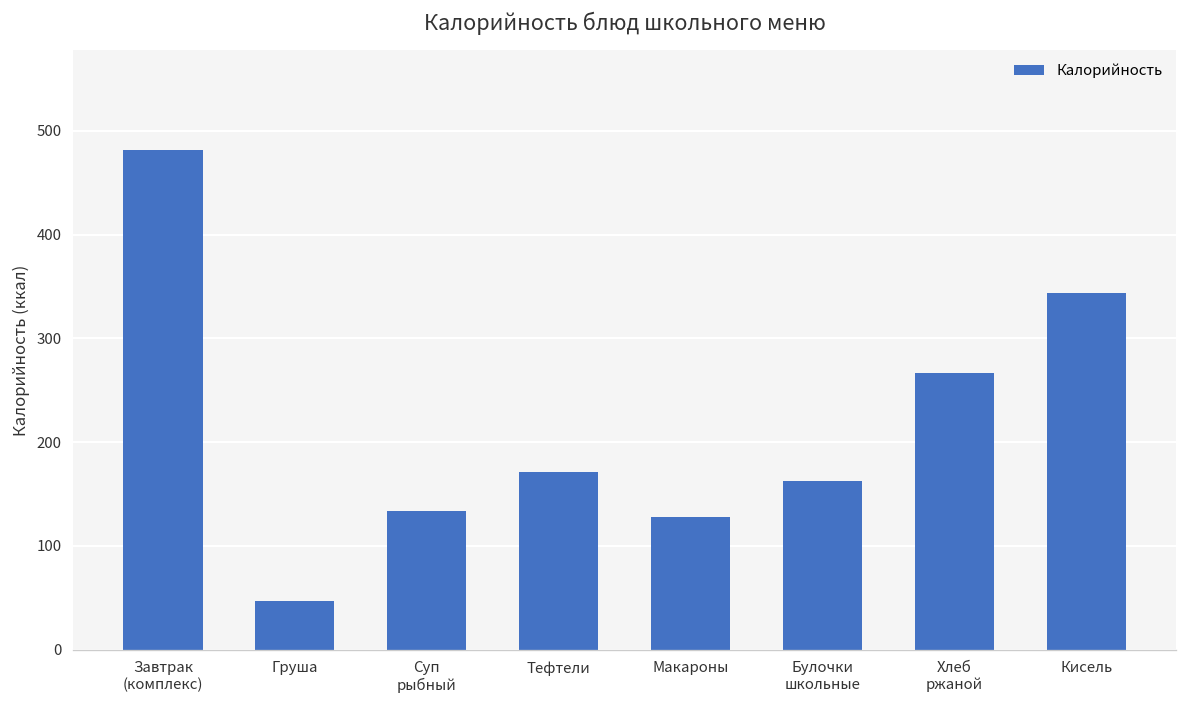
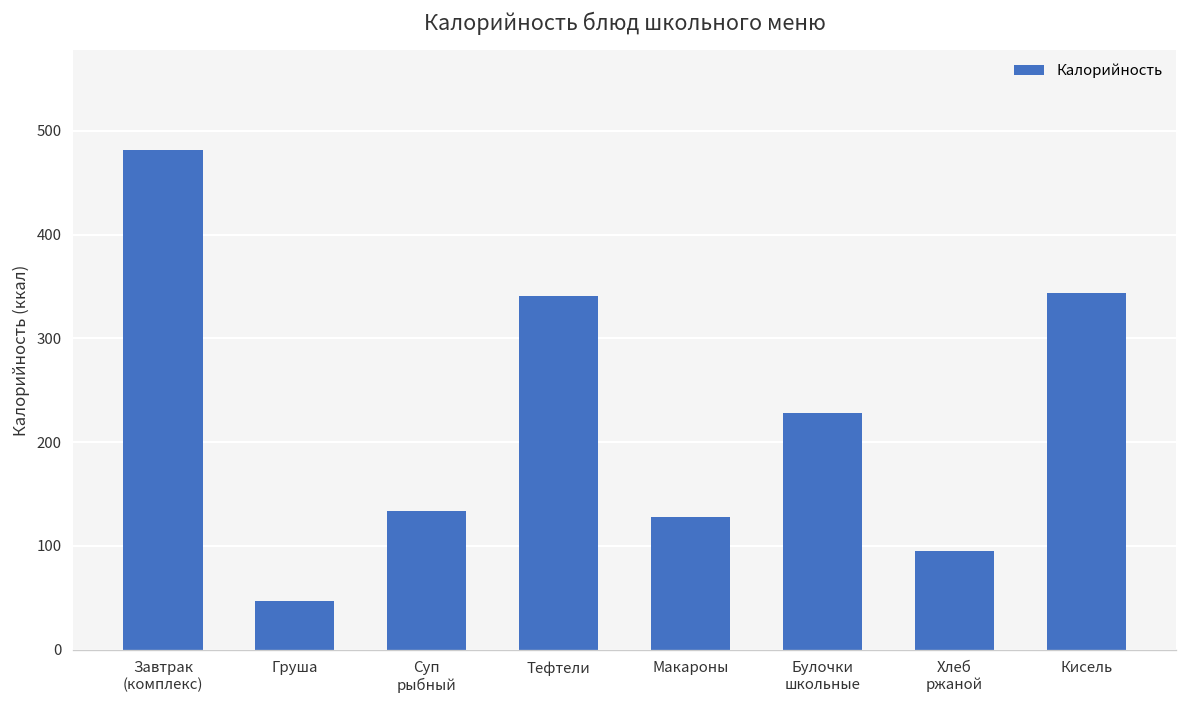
  {
    "Завтрак (комплекс)": 480,
    "Груша": 50,
    "Суп рыбный": 130,
-   "Тефтели": 170,
+   "Тефтели": 340,
    "Макароны": 130,
-   "Булочки школьные": 160,
-   "Хлеб ржаной": 270,
+   "Булочки школьные": 230,
+   "Хлеб ржаной": 100,
    "Кисель": 340
  }
